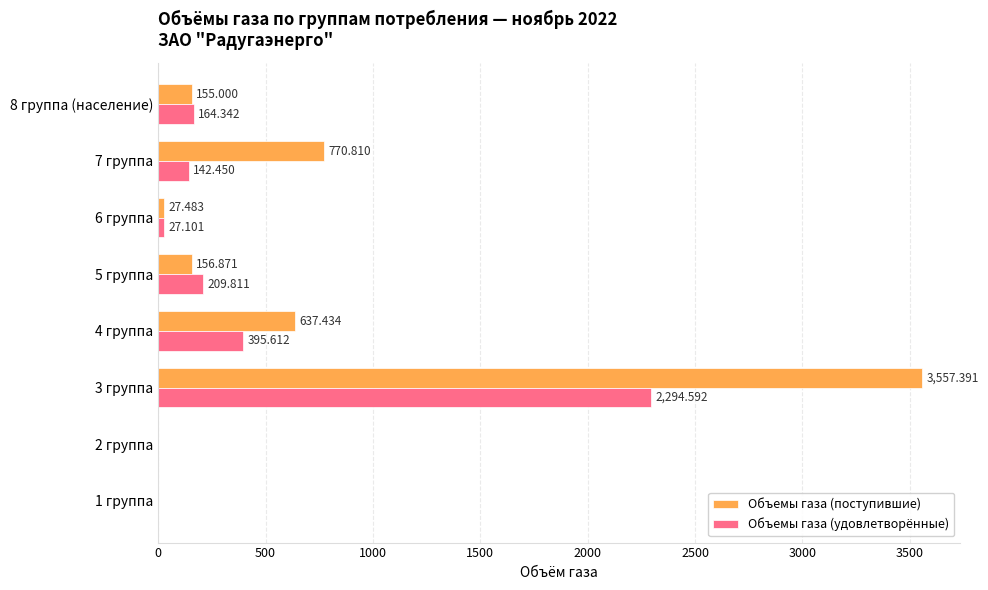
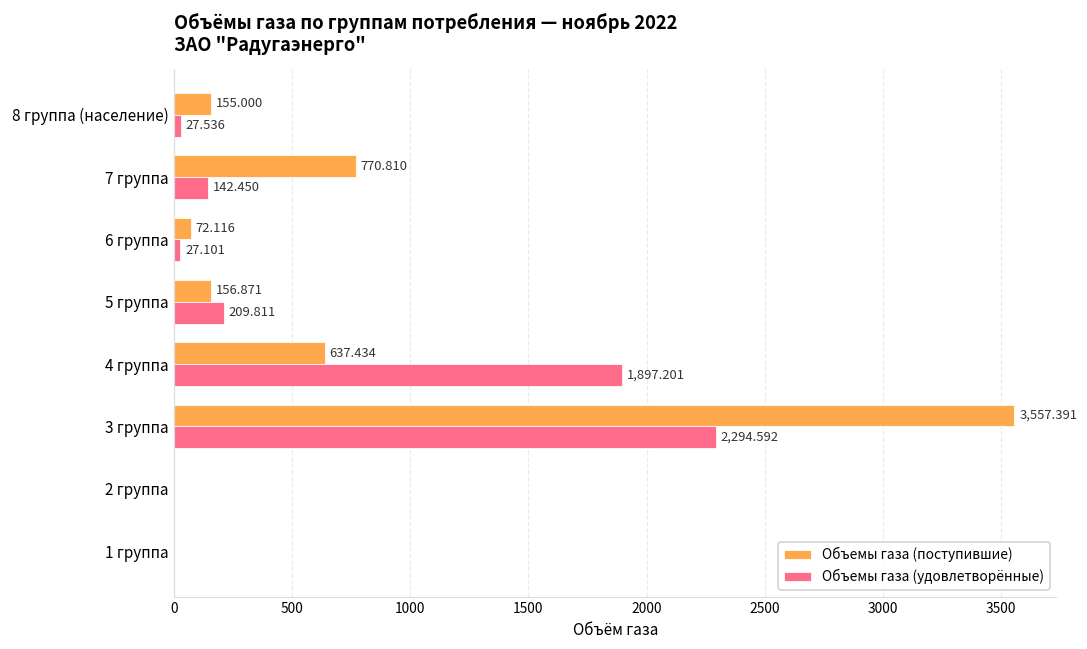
  {
    "Объемы газа (поступившие)": {
      "8 группа (население)": "155.000",
      "7 группа": "770.810",
-     "6 группа": "27.483",
+     "6 группа": "72.116",
      "5 группа": "156.871",
      "4 группа": "637.434",
      "3 группа": "3,557.391"
    },
    "Объемы газа (удовлетворённые)": {
-     "8 группа (население)": "164.342",
+     "8 группа (население)": "27.536",
      "7 группа": "142.450",
      "6 группа": "27.101",
      "5 группа": "209.811",
-     "4 группа": "395.612",
+     "4 группа": "1,897.201",
      "3 группа": "2,294.592"
    }
  }
